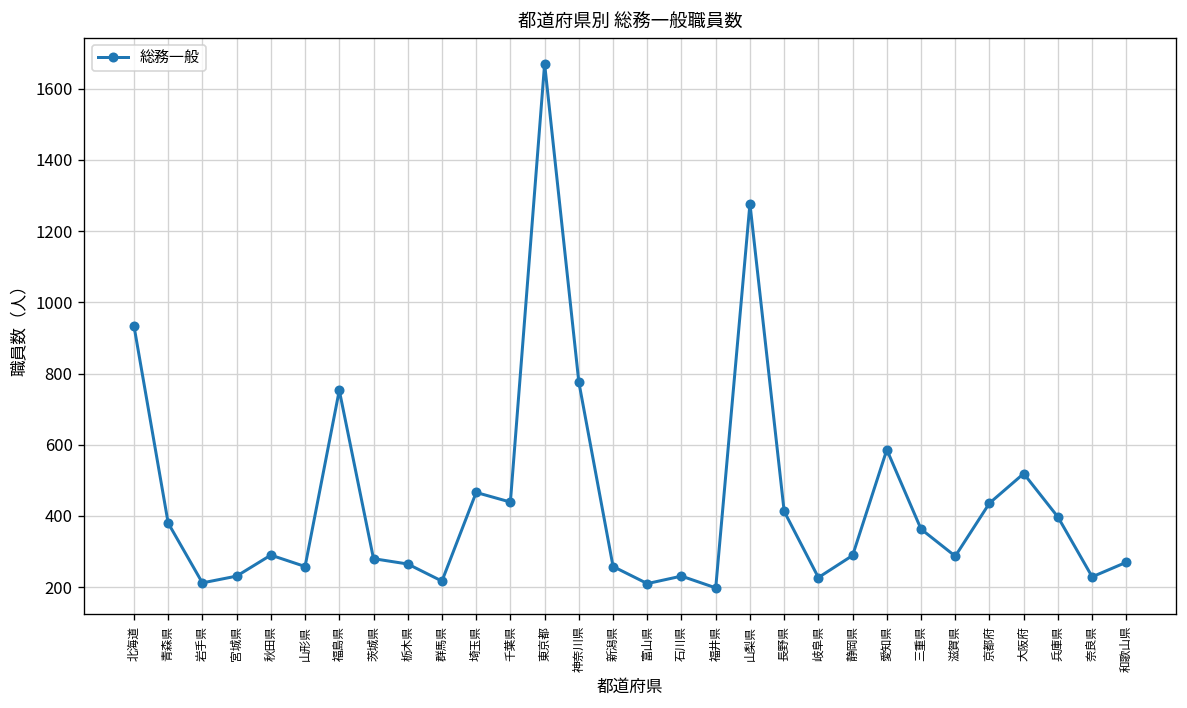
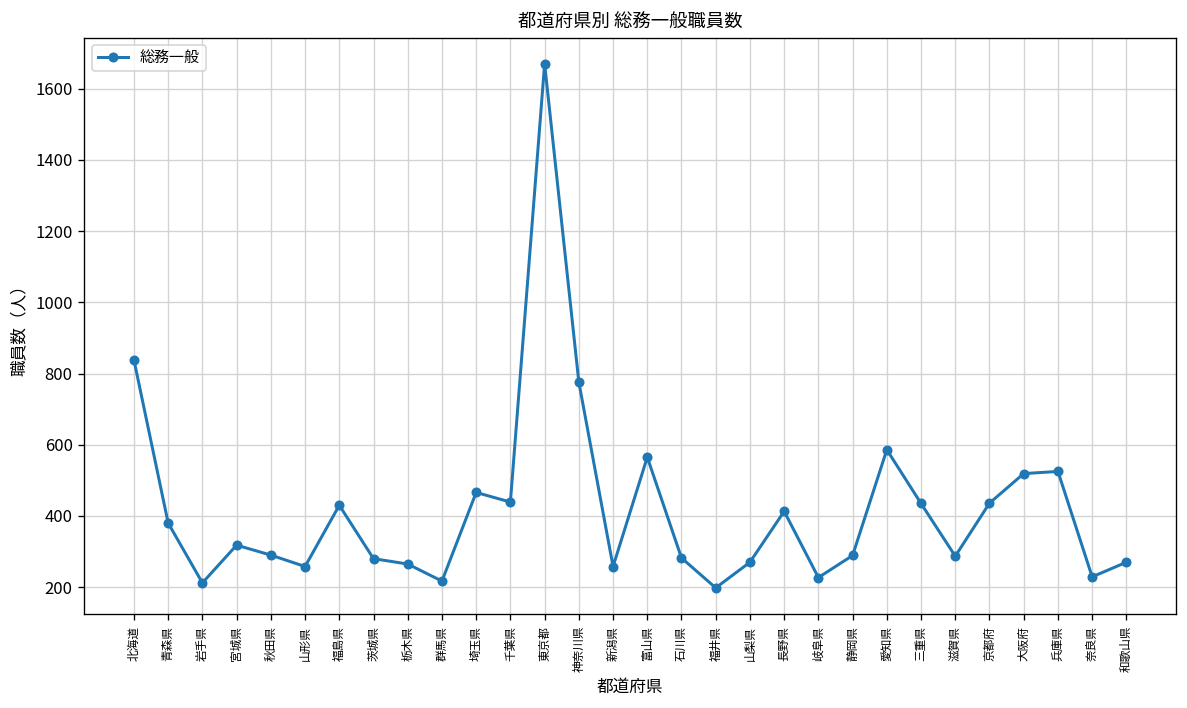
  {
-   "北海道": 930,
+   "北海道": 840,
    "青森県": 380,
    "岩手県": 210,
-   "宮城県": 230,
+   "宮城県": 320,
    "秋田県": 290,
    "山形県": 260,
-   "福島県": 750,
+   "福島県": 430,
    "茨城県": 280,
    "栃木県": 270,
    "群馬県": 220,
    "埼玉県": 470,
    "千葉県": 440,
    "東京都": 1670,
    "神奈川県": 780,
    "新潟県": 260,
-   "富山県": 210,
-   "石川県": 230,
+   "富山県": 570,
+   "石川県": 280,
    "福井県": 200,
-   "山梨県": 1280,
+   "山梨県": 270,
    "長野県": 410,
    "岐阜県": 230,
    "静岡県": 290,
    "愛知県": 590,
-   "三重県": 360,
+   "三重県": 440,
    "滋賀県": 290,
    "京都府": 440,
    "大阪府": 520,
-   "兵庫県": 400,
+   "兵庫県": 530,
    "奈良県": 230,
    "和歌山県": 270
  }
